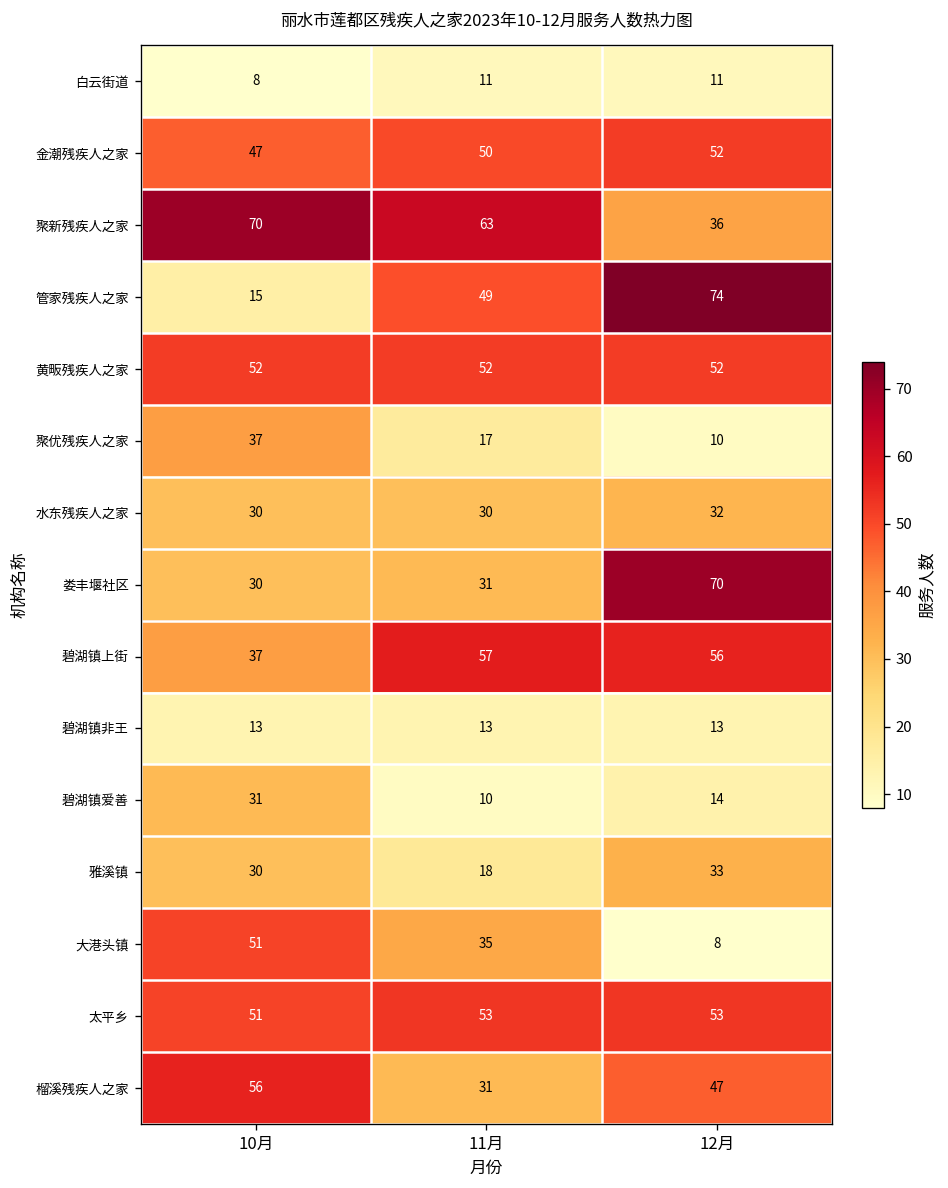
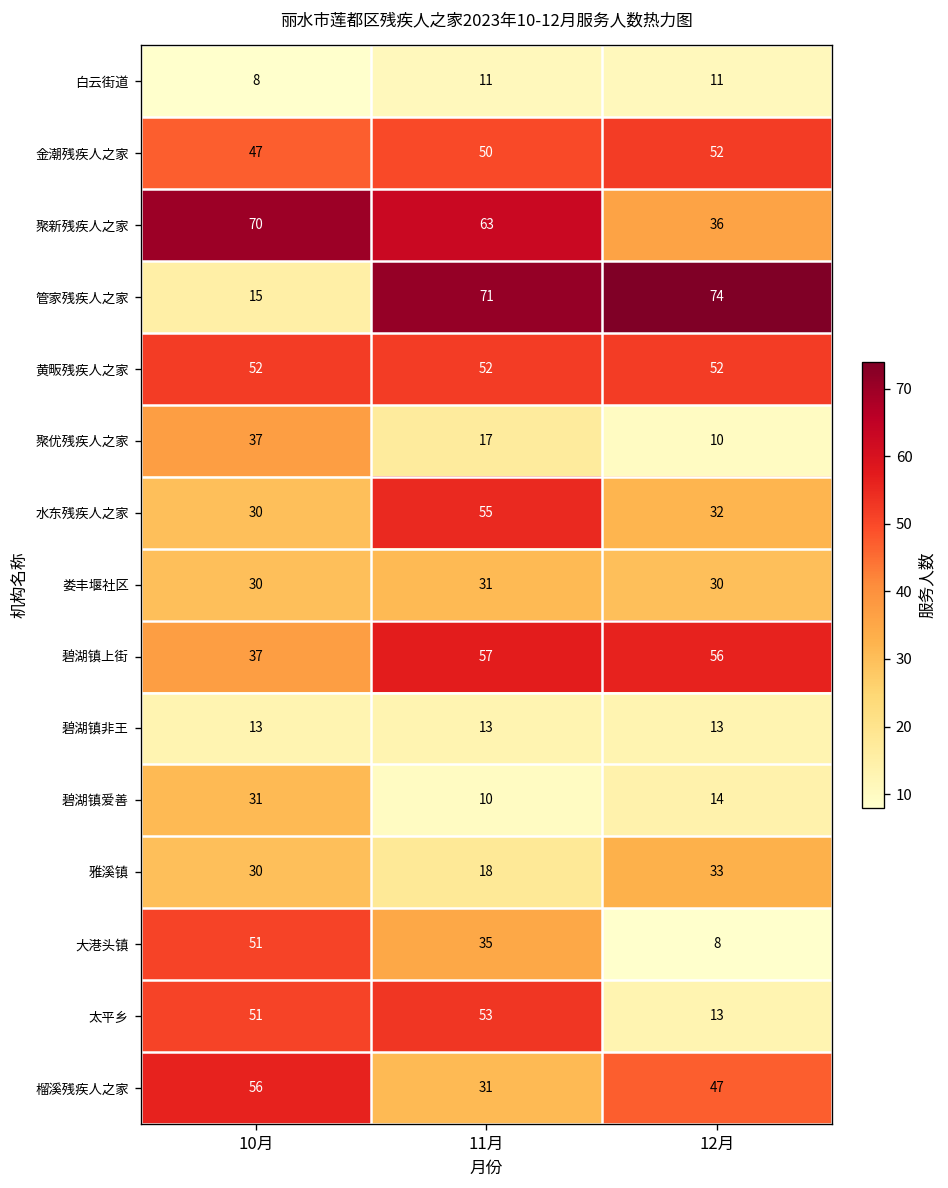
  {
    "白云街道": {
      "10月": 8,
      "11月": 11,
      "12月": 11
    },
    "金潮残疾人之家": {
      "10月": 47,
      "11月": 50,
      "12月": 52
    },
    "聚新残疾人之家": {
      "10月": 70,
      "11月": 63,
      "12月": 36
    },
    "管家残疾人之家": {
      "10月": 15,
-     "11月": 49,
+     "11月": 71,
      "12月": 74
    },
    "黄畈残疾人之家": {
      "10月": 52,
      "11月": 52,
      "12月": 52
    },
    "聚优残疾人之家": {
      "10月": 37,
      "11月": 17,
      "12月": 10
    },
    "水东残疾人之家": {
      "10月": 30,
-     "11月": 30,
+     "11月": 55,
      "12月": 32
    },
    "娄丰堰社区": {
      "10月": 30,
      "11月": 31,
-     "12月": 70
+     "12月": 30
    },
    "碧湖镇上街": {
      "10月": 37,
      "11月": 57,
      "12月": 56
    },
    "碧湖镇非王": {
      "10月": 13,
      "11月": 13,
      "12月": 13
    },
    "碧湖镇爱善": {
      "10月": 31,
      "11月": 10,
      "12月": 14
    },
    "雅溪镇": {
      "10月": 30,
      "11月": 18,
      "12月": 33
    },
    "大港头镇": {
      "10月": 51,
      "11月": 35,
      "12月": 8
    },
    "太平乡": {
      "10月": 51,
      "11月": 53,
-     "12月": 53
+     "12月": 13
    },
    "榴溪残疾人之家": {
      "10月": 56,
      "11月": 31,
      "12月": 47
    }
  }
